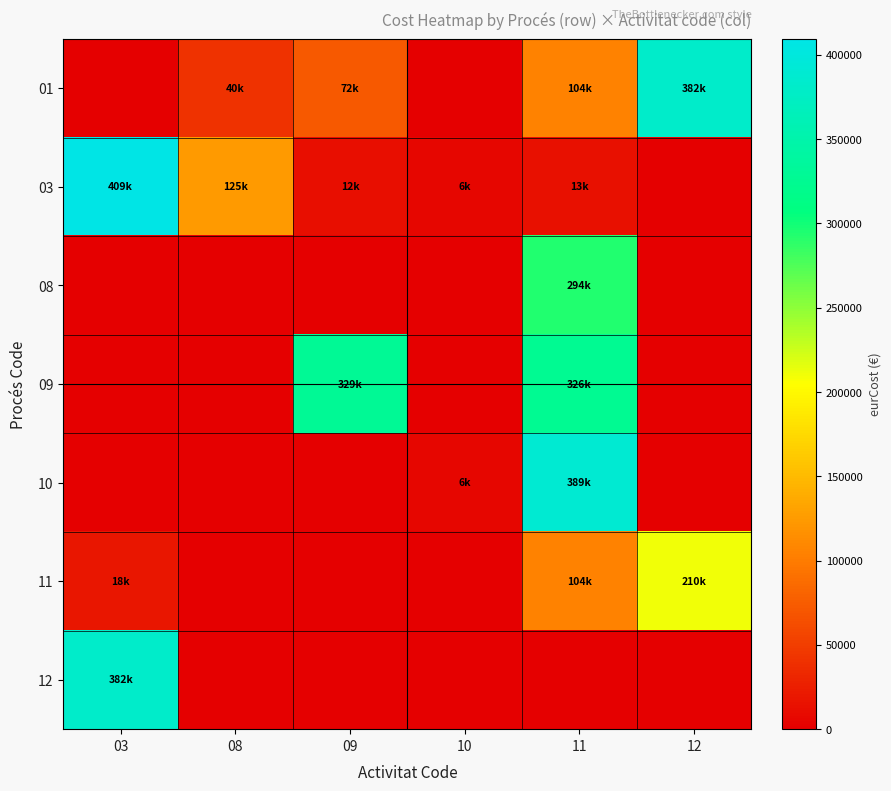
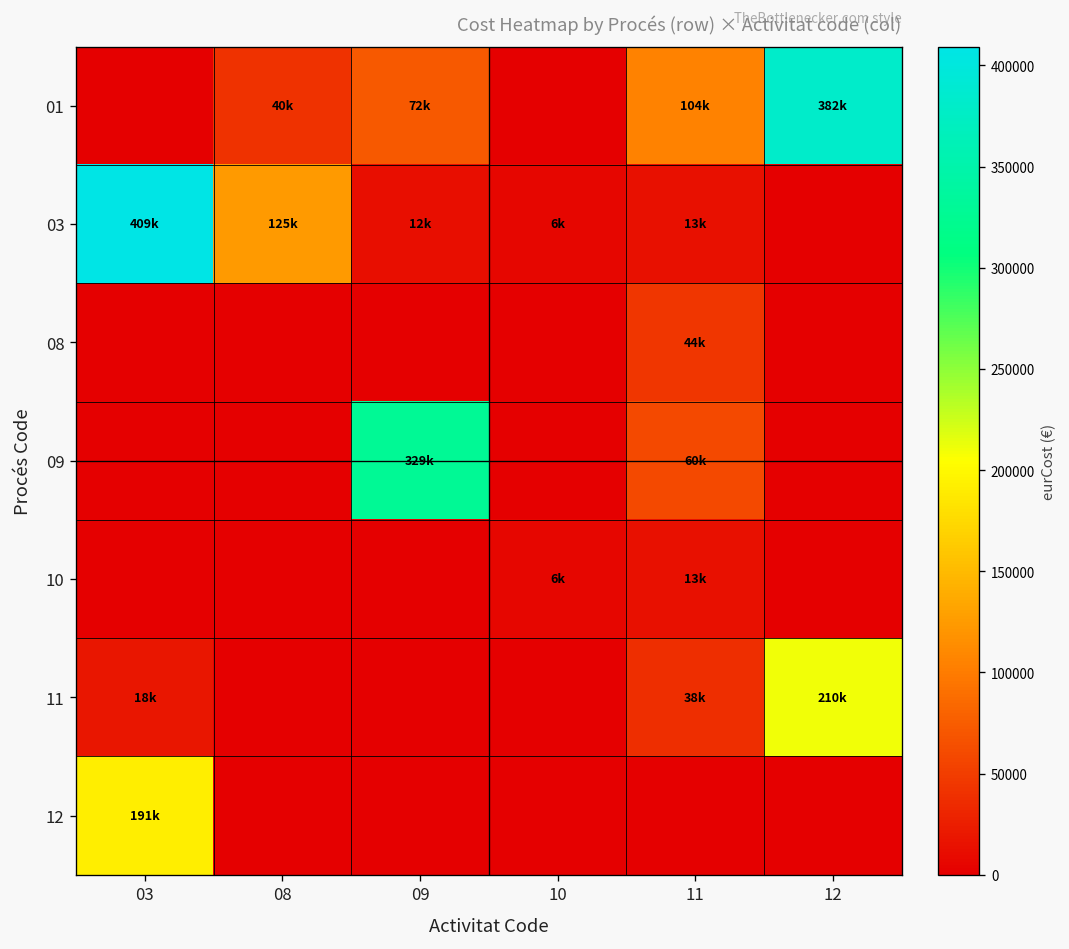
  {
    "01": {
      "08": "40k",
      "09": "72k",
      "11": "104k",
      "12": "382k"
    },
    "03": {
      "03": "409k",
      "08": "125k",
      "09": "12k",
      "10": "6k",
      "11": "13k"
    },
    "08": {
-     "11": "294k"
+     "11": "44k"
    },
    "09": {
      "09": "329k",
-     "11": "326k"
+     "11": "60k"
    },
    "10": {
      "10": "6k",
-     "11": "389k"
+     "11": "13k"
    },
    "11": {
      "03": "18k",
-     "11": "104k",
+     "11": "38k",
      "12": "210k"
    },
    "12": {
-     "03": "382k"
+     "03": "191k"
    }
  }
